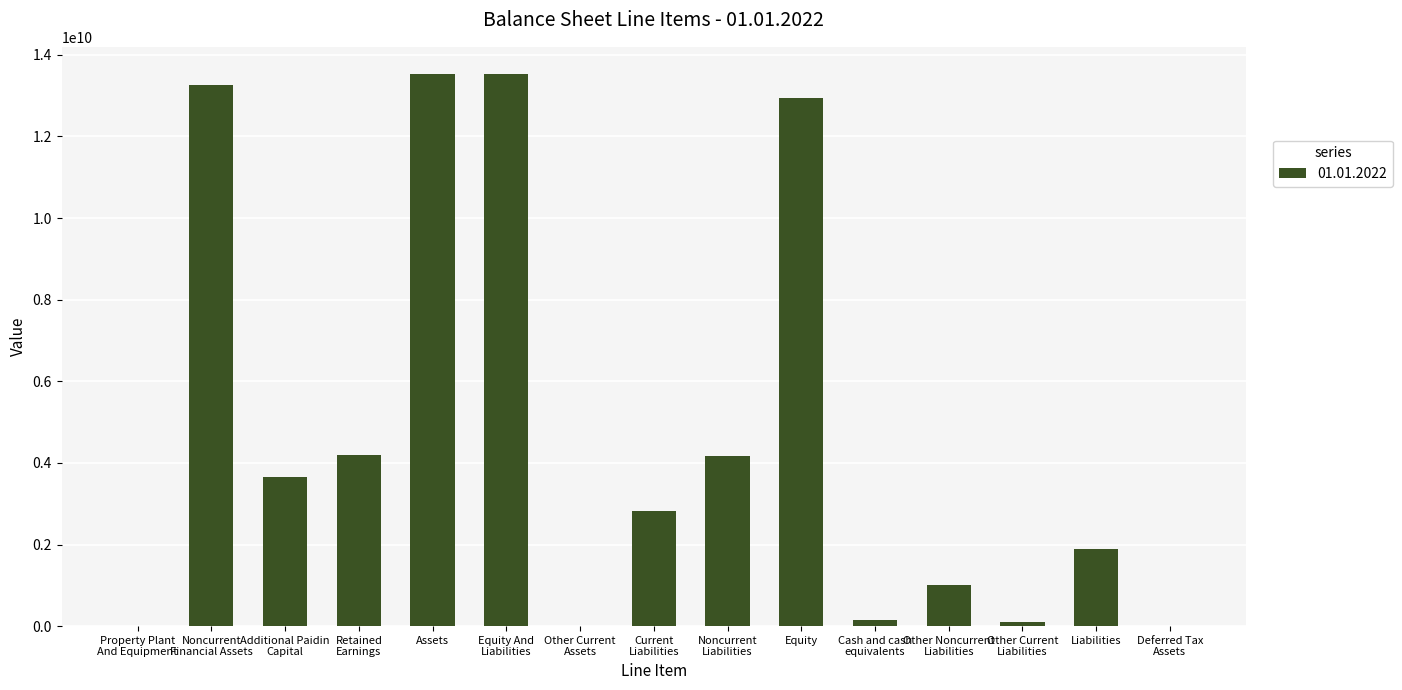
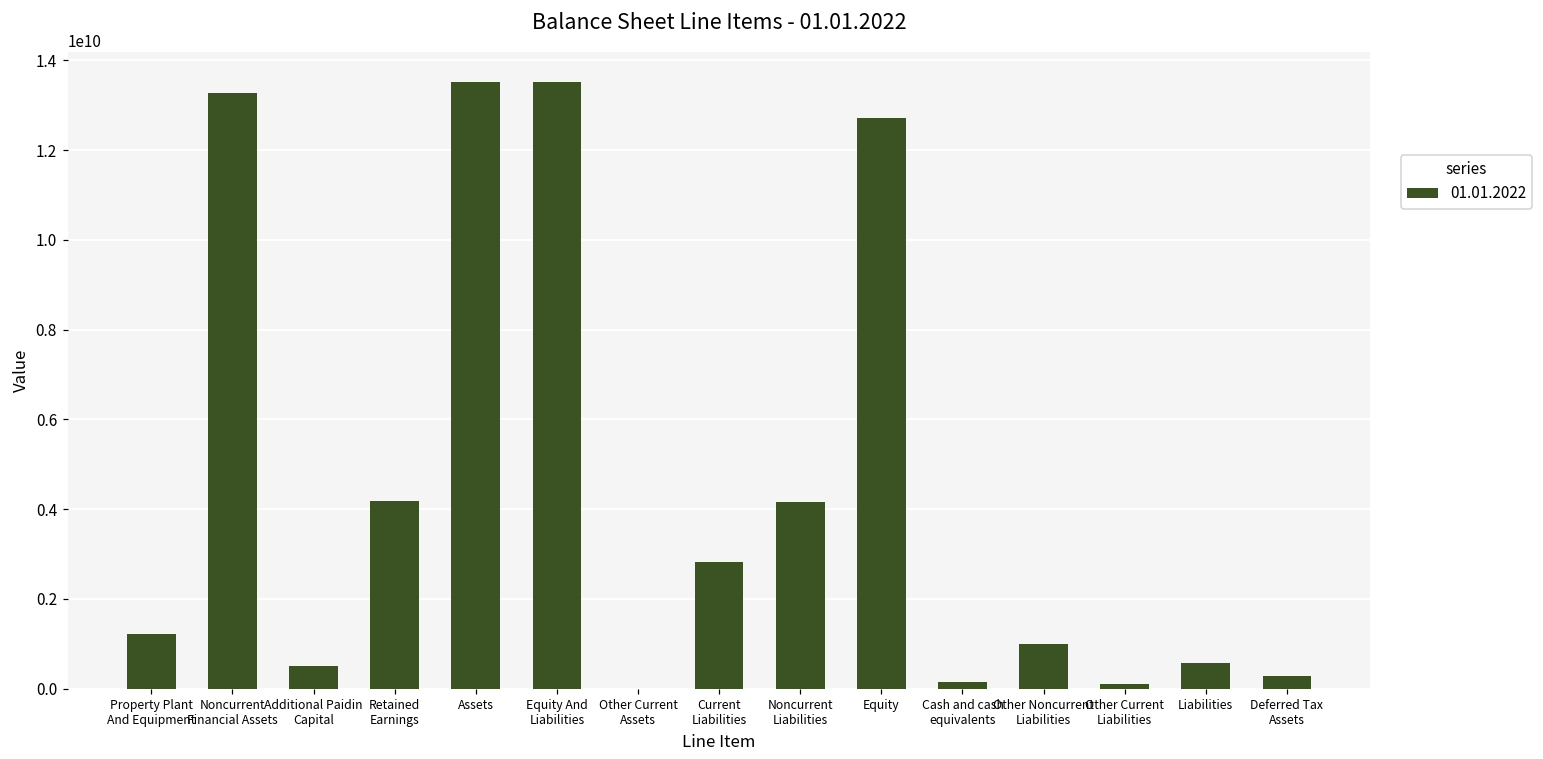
  {
-   "Property Plant And Equipment": 0,
+   "Property Plant And Equipment": 1200000000,
    "Noncurrent Financial Assets": 13300000000,
-   "Additional Paidin Capital": 3600000000,
+   "Additional Paidin Capital": 500000000,
    "Retained Earnings": 4200000000,
    "Assets": 13500000000,
    "Equity And Liabilities": 13500000000,
    "Current Liabilities": 2800000000,
    "Noncurrent Liabilities": 4200000000,
-   "Equity": 12900000000,
+   "Equity": 12700000000,
    "Cash and cash equivalents": 100000000,
    "Other Noncurrent Liabilities": 1000000000,
    "Other Current Liabilities": 100000000,
-   "Liabilities": 1900000000,
-   "Deferred Tax Assets": 0
+   "Liabilities": 600000000,
+   "Deferred Tax Assets": 300000000
  }
